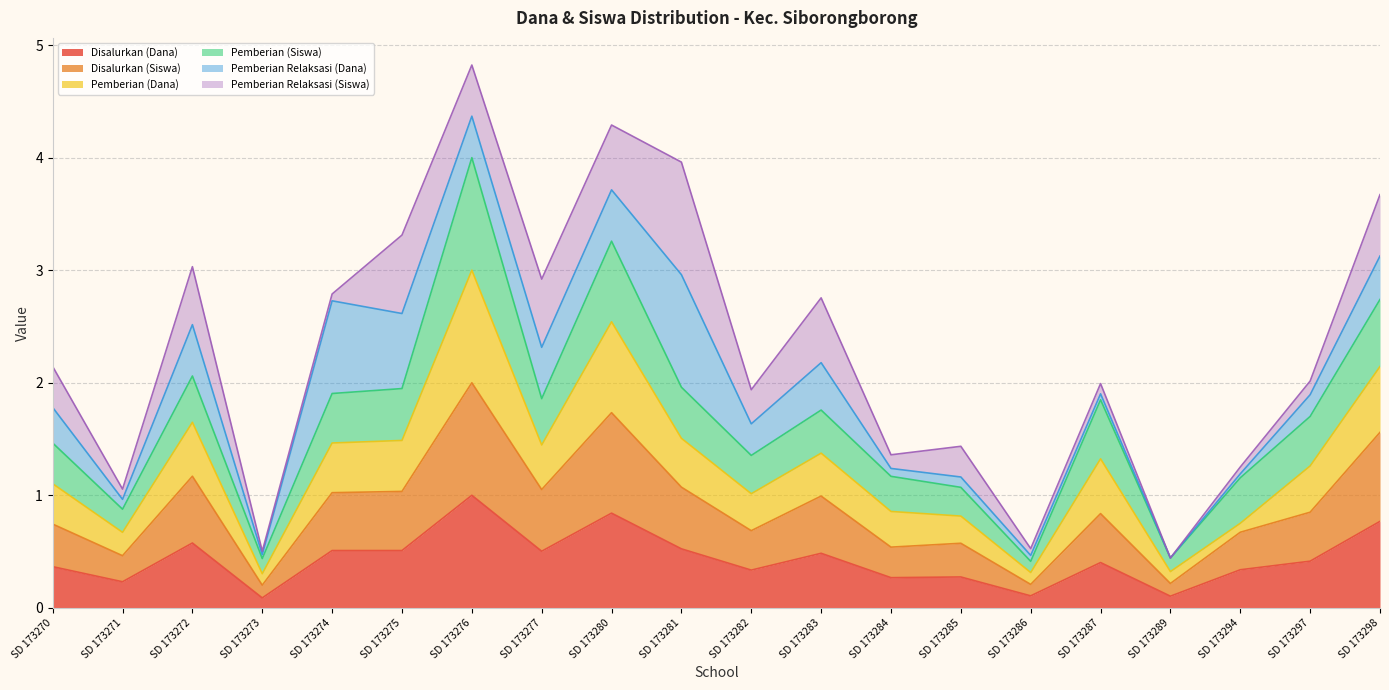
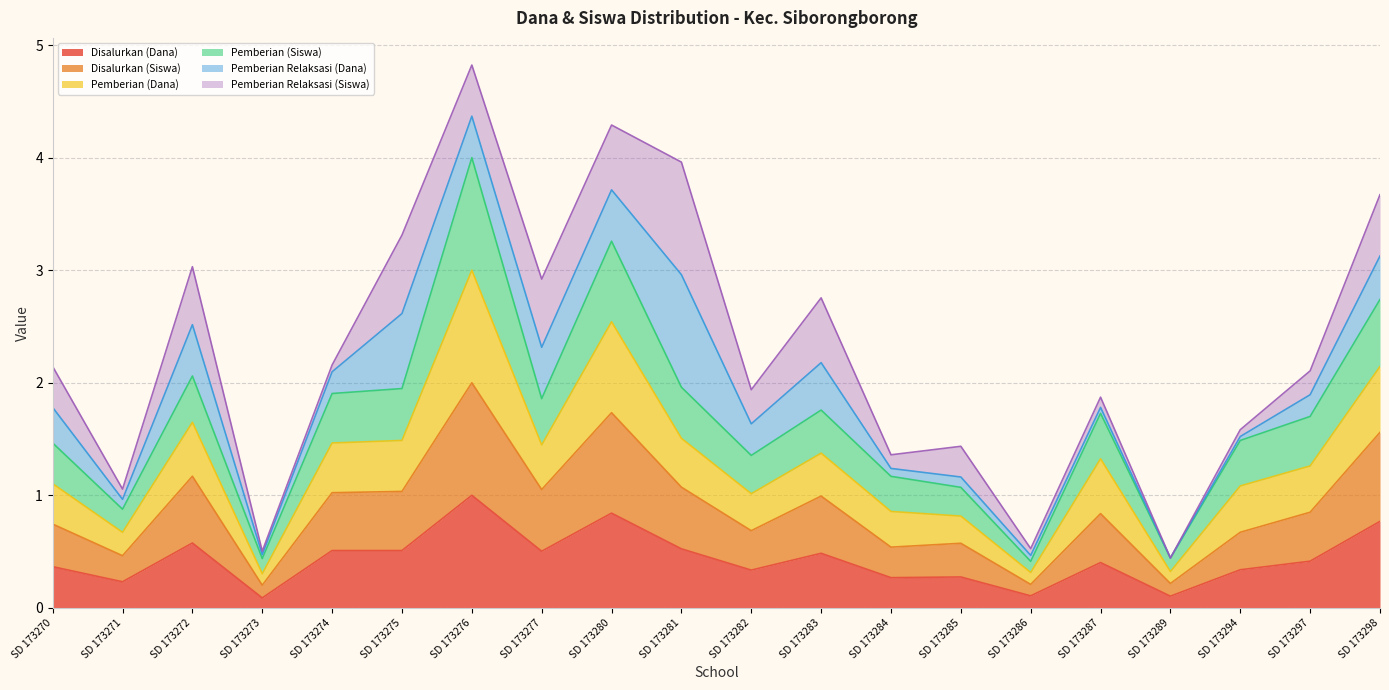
  {
    "Pemberian (Dana)": {
      "SD 173270": 0.36,
      "SD 173271": 0.21,
      "SD 173272": 0.48,
      "SD 173273": 0.10,
      "SD 173274": 0.44,
      "SD 173275": 0.45,
      "SD 173276": 1.00,
      "SD 173277": 0.40,
      "SD 173280": 0.81,
      "SD 173281": 0.43,
      "SD 173282": 0.33,
      "SD 173283": 0.38,
      "SD 173284": 0.32,
      "SD 173285": 0.24,
      "SD 173286": 0.11,
      "SD 173287": 0.49,
      "SD 173289": 0.11,
-     "SD 173294": 0.08,
+     "SD 173294": 0.41,
      "SD 173297": 0.41,
      "SD 173298": 0.58
    },
    "Pemberian (Siswa)": {
      "SD 173270": 0.36,
      "SD 173271": 0.21,
      "SD 173272": 0.41,
      "SD 173273": 0.13,
      "SD 173274": 0.44,
      "SD 173275": 0.46,
      "SD 173276": 1.00,
      "SD 173277": 0.41,
      "SD 173280": 0.72,
      "SD 173281": 0.45,
      "SD 173282": 0.34,
      "SD 173283": 0.38,
      "SD 173284": 0.31,
      "SD 173285": 0.26,
      "SD 173286": 0.10,
-     "SD 173287": 0.52,
+     "SD 173287": 0.40,
      "SD 173294": 0.40,
      "SD 173297": 0.44,
      "SD 173298": 0.60
    },
    "Pemberian Relaksasi (Dana)": {
      "SD 173270": 0.32,
      "SD 173271": 0.09,
      "SD 173272": 0.46,
      "SD 173273": 0.04,
-     "SD 173274": 0.82,
+     "SD 173274": 0.19,
      "SD 173275": 0.67,
      "SD 173276": 0.37,
      "SD 173277": 0.46,
      "SD 173280": 0.46,
      "SD 173281": 1.00,
      "SD 173282": 0.28,
      "SD 173283": 0.42,
      "SD 173284": 0.07,
      "SD 173285": 0.09,
      "SD 173286": 0.05,
      "SD 173287": 0.05,
      "SD 173294": 0.04,
      "SD 173297": 0.19,
      "SD 173298": 0.39
    },
    "Pemberian Relaksasi (Siswa)": {
      "SD 173270": 0.36,
      "SD 173271": 0.09,
      "SD 173272": 0.52,
      "SD 173273": 0.03,
      "SD 173274": 0.06,
      "SD 173275": 0.70,
      "SD 173276": 0.45,
      "SD 173277": 0.61,
      "SD 173280": 0.58,
      "SD 173281": 1.00,
      "SD 173282": 0.30,
      "SD 173283": 0.58,
      "SD 173284": 0.12,
      "SD 173285": 0.27,
      "SD 173286": 0.06,
      "SD 173287": 0.09,
      "SD 173294": 0.06,
-     "SD 173297": 0.12,
+     "SD 173297": 0.21,
      "SD 173298": 0.55
    }
  }
